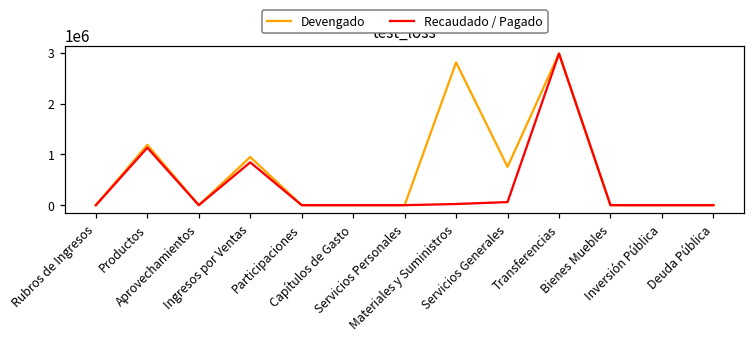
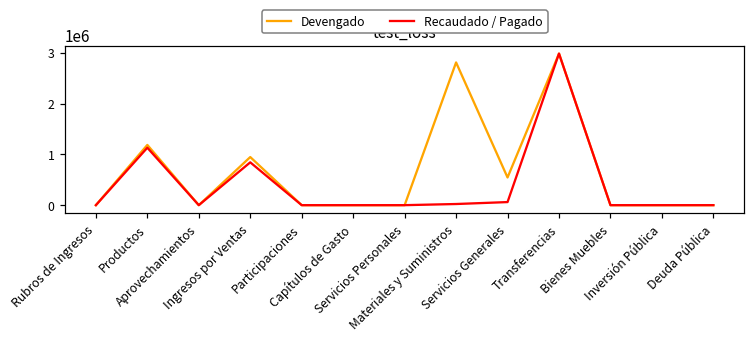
  {
    "Devengado": {
      "Ingresos por Ventas": 900000,
      "Materiales y Suministros": 2800000,
-     "Servicios Generales": 800000
+     "Servicios Generales": 500000
    },
    "Recaudado / Pagado": {
      "Ingresos por Ventas": 800000,
      "Materiales y Suministros": 0,
      "Servicios Generales": 100000
    }
  }
